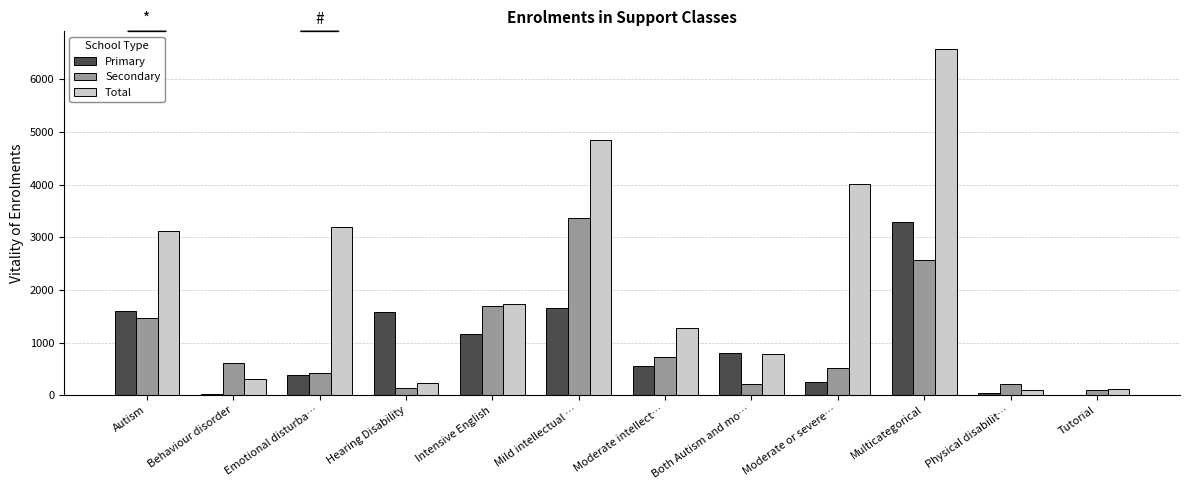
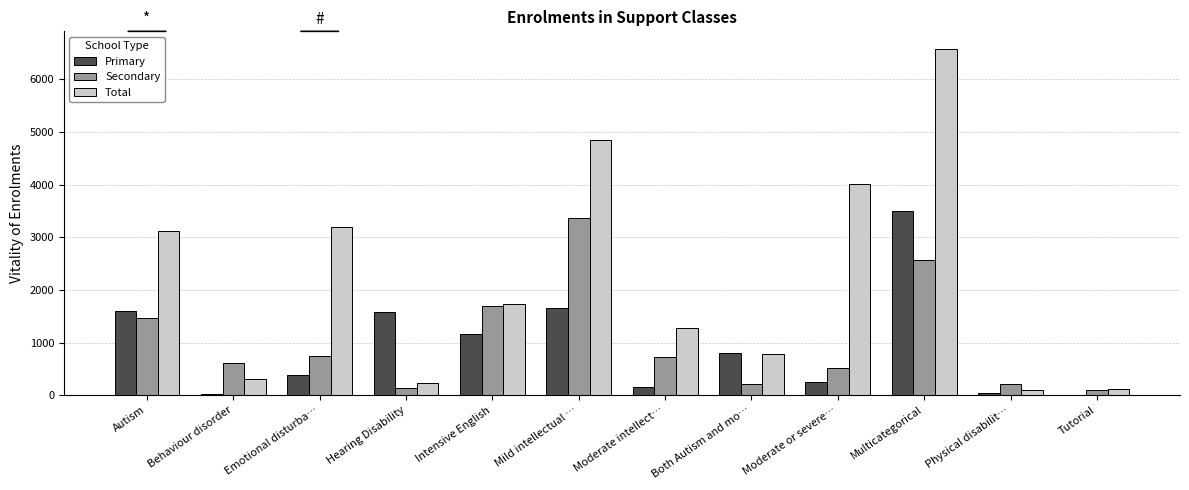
  {
    "Primary": {
      "Autism": 1600,
      "Emotional disturba…": 400,
      "Hearing Disability": 1600,
      "Intensive English": 1200,
      "Mild intellectual …": 1700,
-     "Moderate intellect…": 600,
+     "Moderate intellect…": 200,
      "Both Autism and mo…": 800,
      "Moderate or severe…": 200,
-     "Multicategorical": 3300
+     "Multicategorical": 3500
    },
    "Secondary": {
      "Autism": 1500,
      "Behaviour disorder": 600,
-     "Emotional disturba…": 400,
+     "Emotional disturba…": 700,
      "Hearing Disability": 100,
      "Intensive English": 1700,
      "Mild intellectual …": 3400,
      "Moderate intellect…": 700,
      "Both Autism and mo…": 200,
      "Moderate or severe…": 500,
      "Multicategorical": 2600,
      "Physical disabilit…": 200,
      "Tutorial": 100
    },
    "Total": {
      "Autism": 3100,
      "Behaviour disorder": 300,
      "Emotional disturba…": 3200,
      "Hearing Disability": 200,
      "Intensive English": 1700,
      "Mild intellectual …": 4900,
      "Moderate intellect…": 1300,
      "Both Autism and mo…": 800,
      "Moderate or severe…": 4000,
      "Multicategorical": 6600,
      "Physical disabilit…": 100,
      "Tutorial": 100
    }
  }
